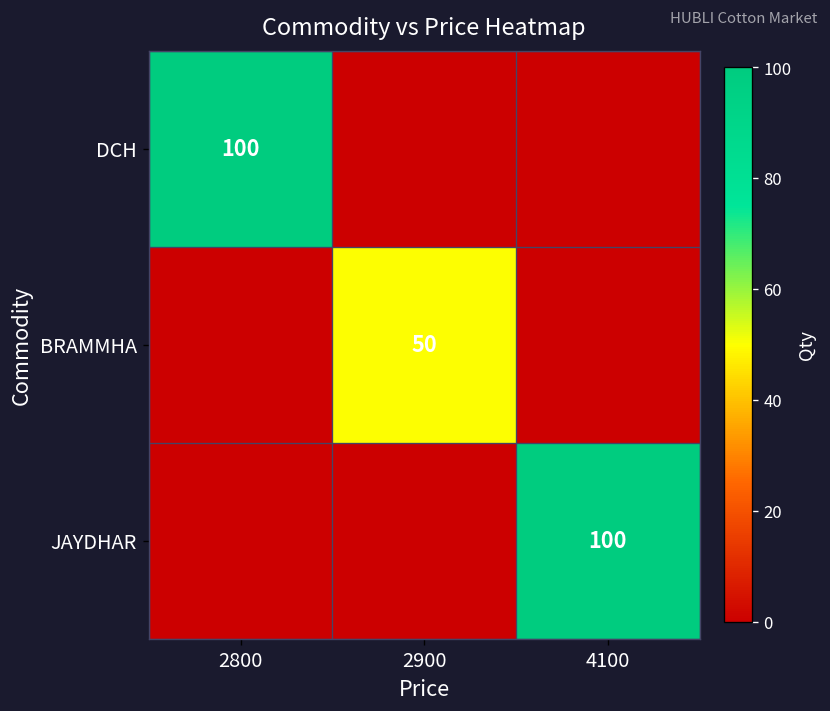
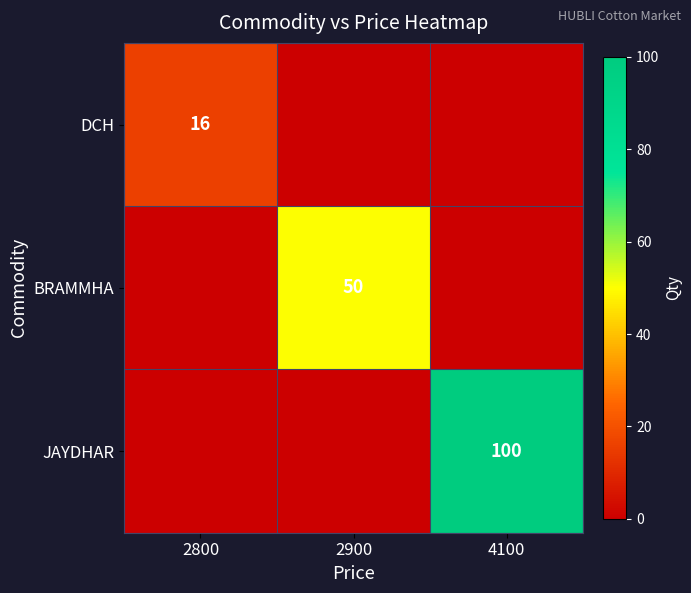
  {
    "DCH": {
-     "2800": 100
+     "2800": 16
    },
    "BRAMMHA": {
      "2900": 50
    },
    "JAYDHAR": {
      "4100": 100
    }
  }
